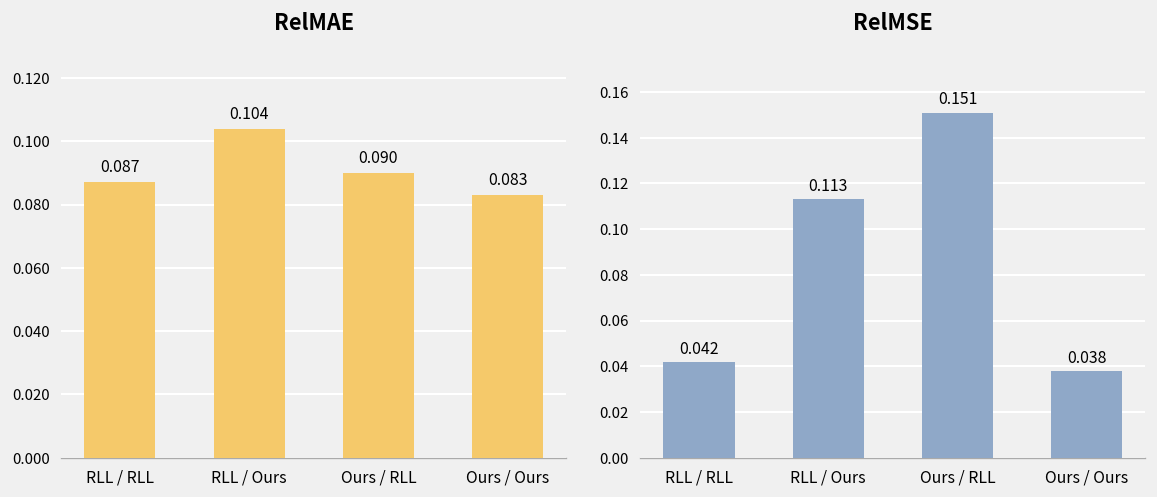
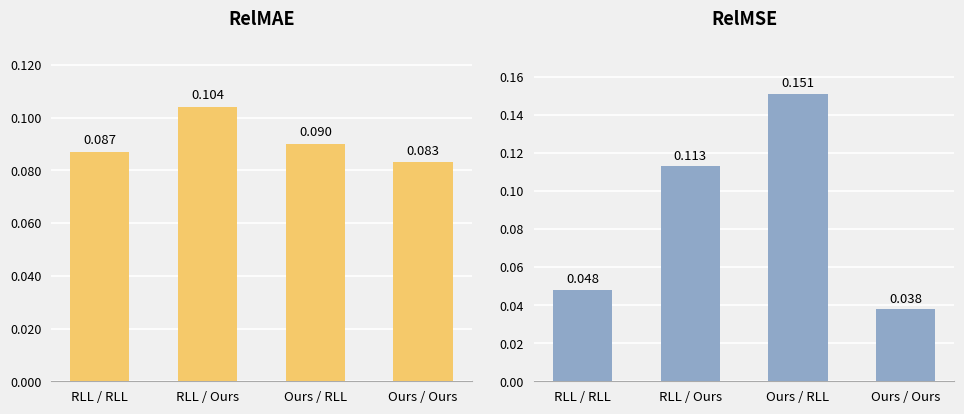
  {
    "RelMAE": {
      "RLL / RLL": 0.087,
      "RLL / Ours": 0.104,
      "Ours / RLL": 0.090,
      "Ours / Ours": 0.083
    },
    "RelMSE": {
-     "RLL / RLL": 0.042,
+     "RLL / RLL": 0.048,
      "RLL / Ours": 0.113,
      "Ours / RLL": 0.151,
      "Ours / Ours": 0.038
    }
  }
